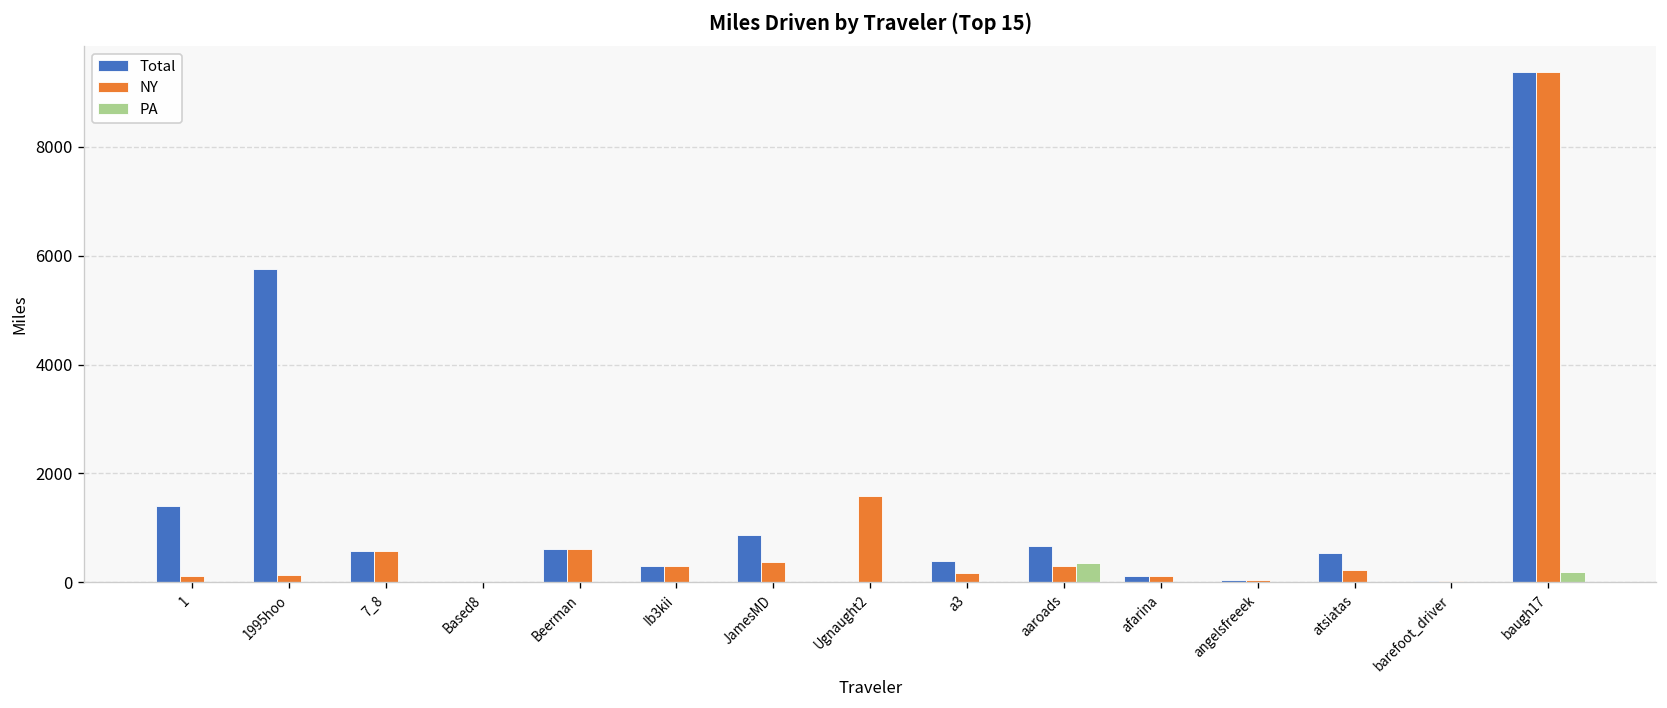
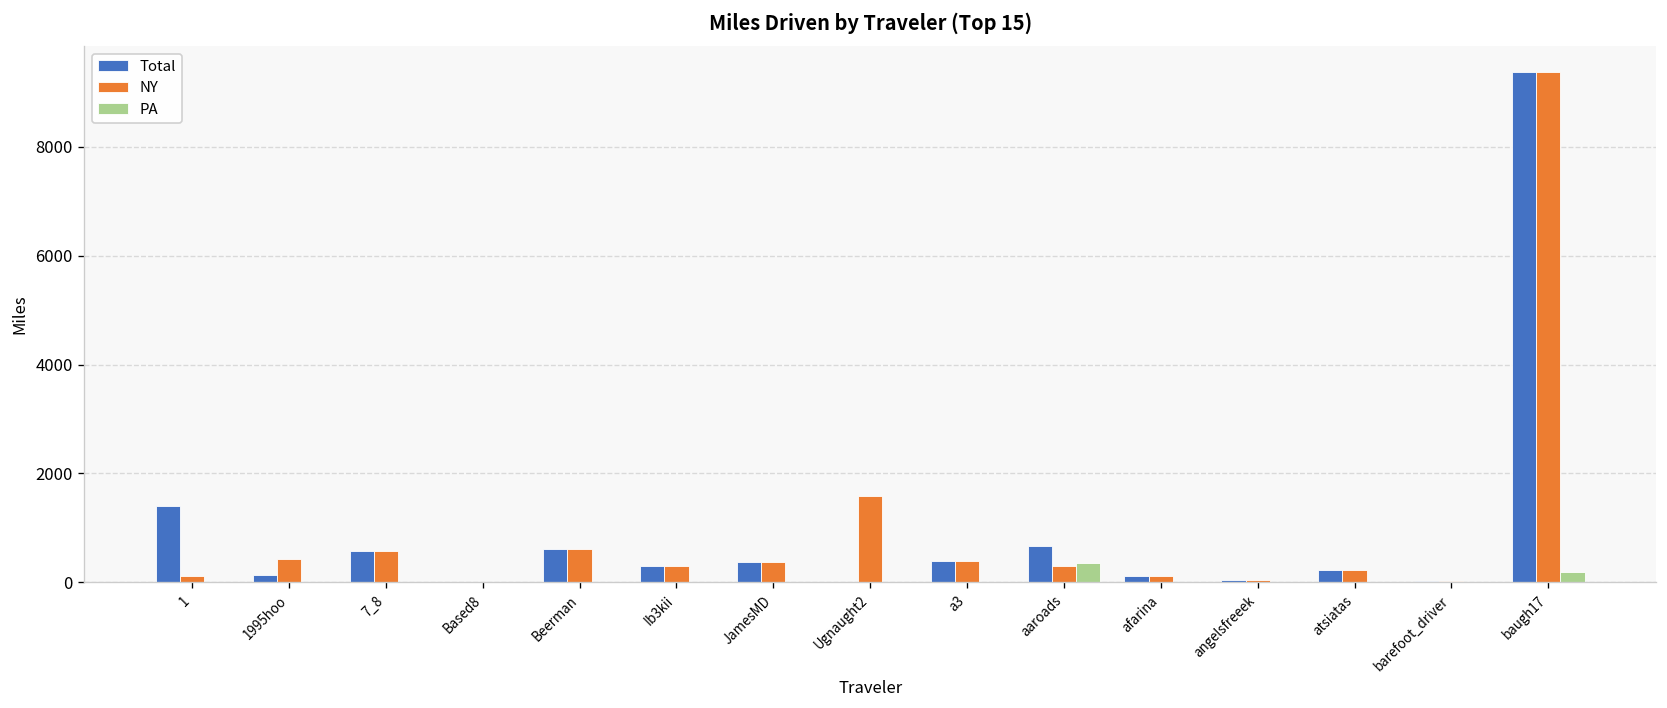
  {
    "Total": {
      "1": 1400,
-     "1995hoo": 5800,
+     "1995hoo": 100,
      "7_8": 600,
      "Beerman": 600,
      "Ib3kii": 300,
-     "JamesMD": 900,
+     "JamesMD": 400,
      "a3": 400,
      "aaroads": 700,
      "afarina": 100,
-     "atsiatas": 500,
+     "atsiatas": 200,
      "baugh17": 9400
    },
    "NY": {
      "1": 100,
-     "1995hoo": 100,
+     "1995hoo": 400,
      "7_8": 600,
      "Beerman": 600,
      "Ib3kii": 300,
      "JamesMD": 400,
      "Ugnaught2": 1600,
-     "a3": 200,
+     "a3": 400,
      "aaroads": 300,
      "afarina": 100,
      "atsiatas": 200,
      "baugh17": 9400
    },
    "PA": {
      "1": 0,
      "1995hoo": 0,
      "Based8": 0,
      "Beerman": 0,
      "JamesMD": 0,
      "Ugnaught2": 0,
      "a3": 0,
      "aaroads": 400,
      "afarina": 0,
      "angelsfreeek": 0,
      "atsiatas": 0,
      "barefoot_driver": 0,
      "baugh17": 200
    }
  }
